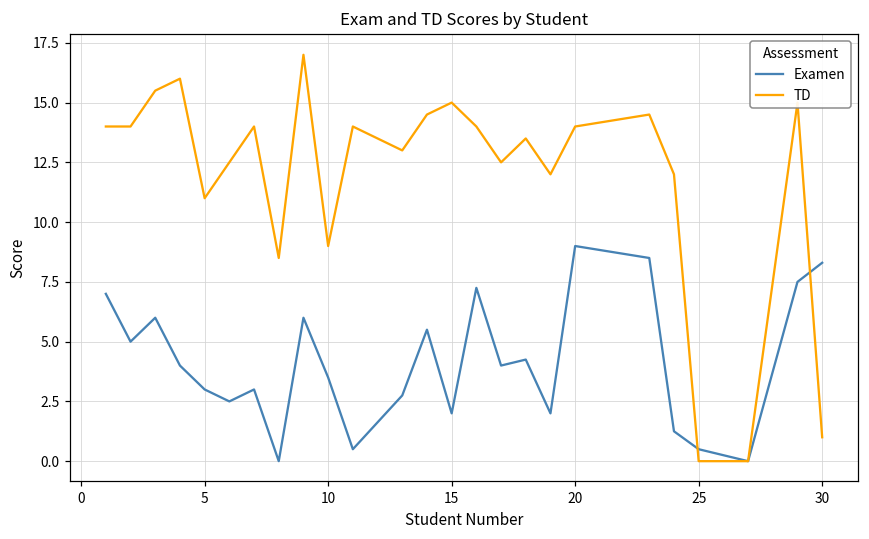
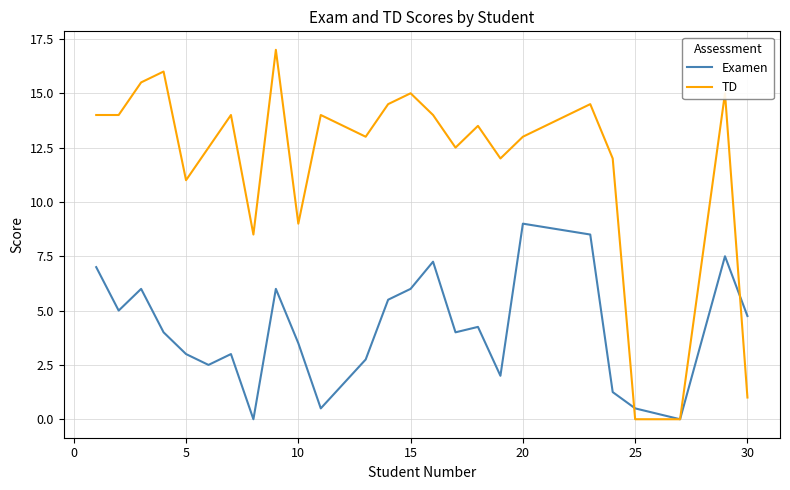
  {
    "Examen": {
      "5": 3.0,
      "10": 3.5,
-     "15": 2,
+     "15": 6,
      "20": 9.0,
      "25": 0.5,
-     "30": 8.3
+     "30": 4.8
    },
    "TD": {
      "5": 11,
      "10": 9,
      "15": 15,
-     "20": 14,
+     "20": 13,
      "25": 0,
      "30": 1
    }
  }
